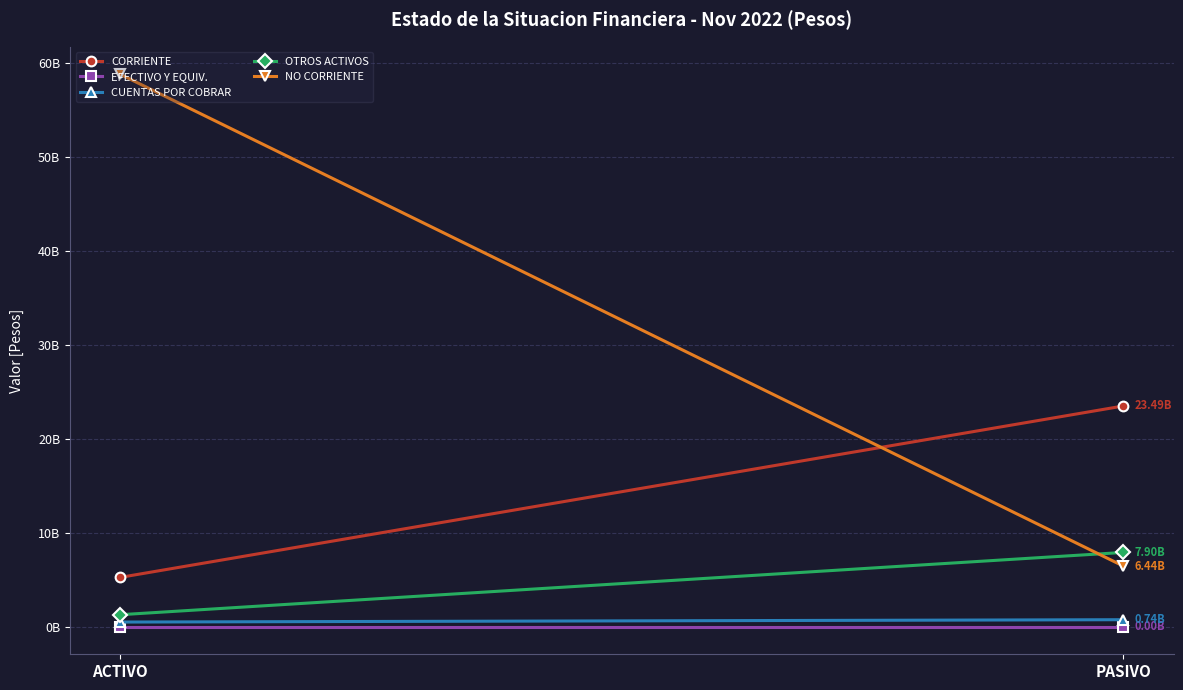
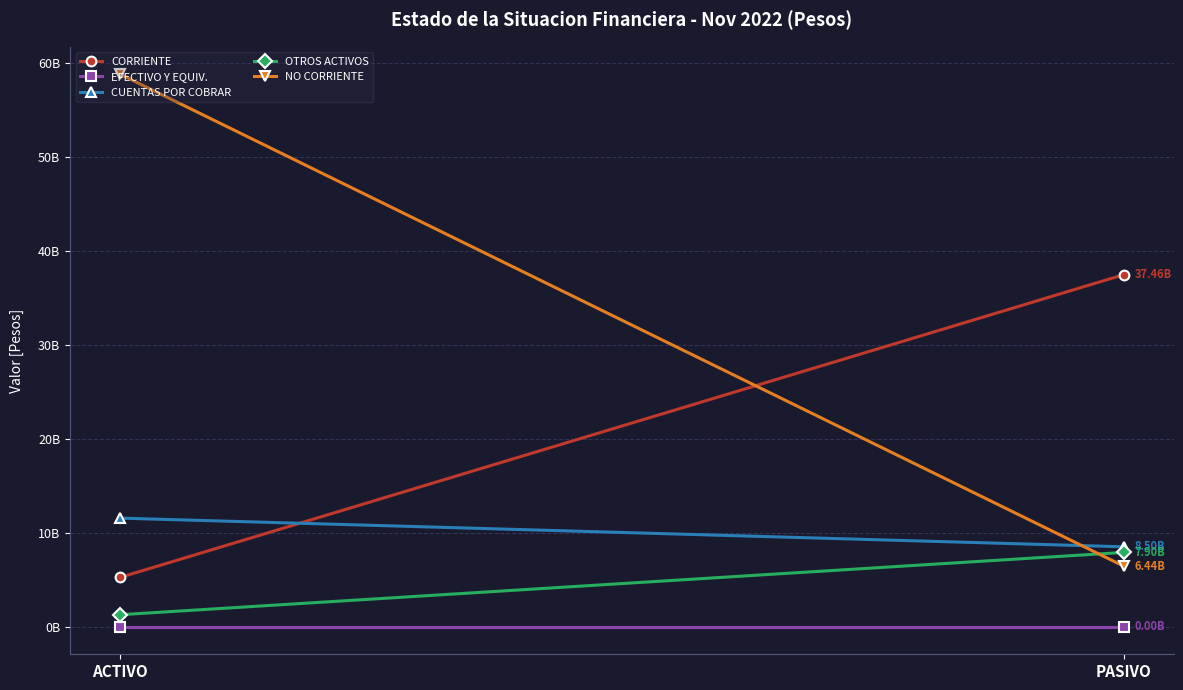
  {
    "CORRIENTE": {
-     "PASIVO": "23.49B"
+     "PASIVO": "37.46B"
    },
    "EFECTIVO Y EQUIV.": {
      "PASIVO": "0.00B"
    },
    "CUENTAS POR COBRAR": {
-     "ACTIVO": "0",
-     "PASIVO": "0.74B"
+     "ACTIVO": "12000000000",
+     "PASIVO": "8.50B"
    },
    "OTROS ACTIVOS": {
      "ACTIVO": "1000000000"
    },
    "NO CORRIENTE": {
      "PASIVO": "6.44B"
    }
  }
